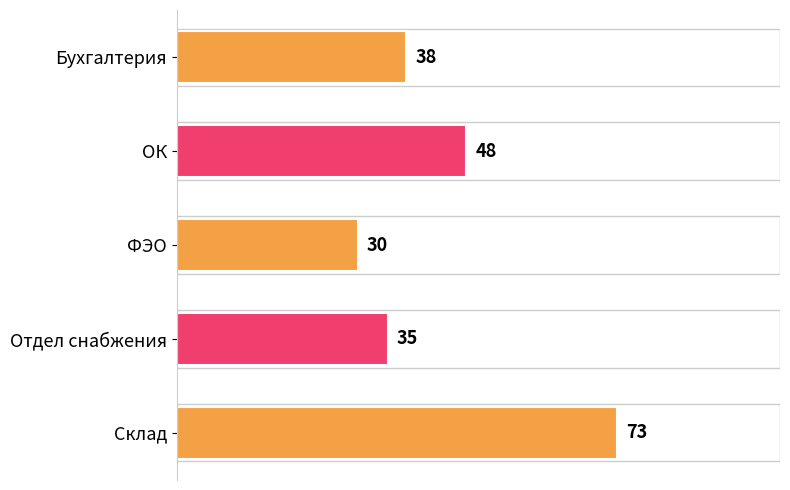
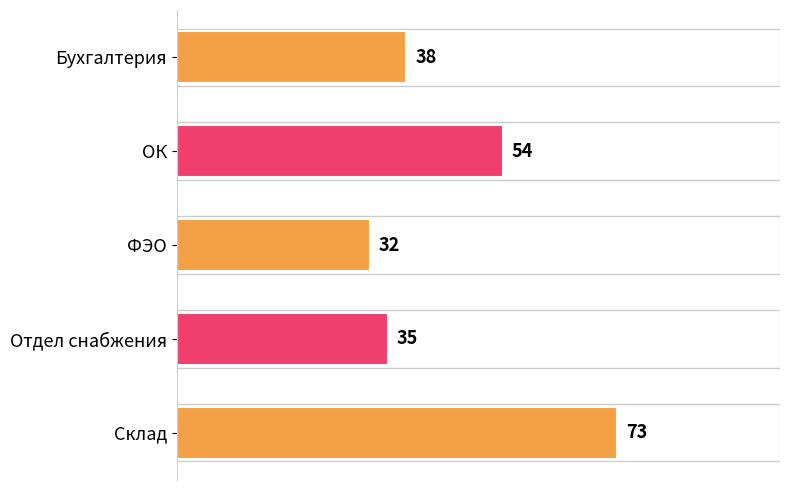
  {
    "Бухгалтерия": 38,
-   "ОК": 48,
-   "ФЭО": 30,
+   "ОК": 54,
+   "ФЭО": 32,
    "Отдел снабжения": 35,
    "Склад": 73
  }
